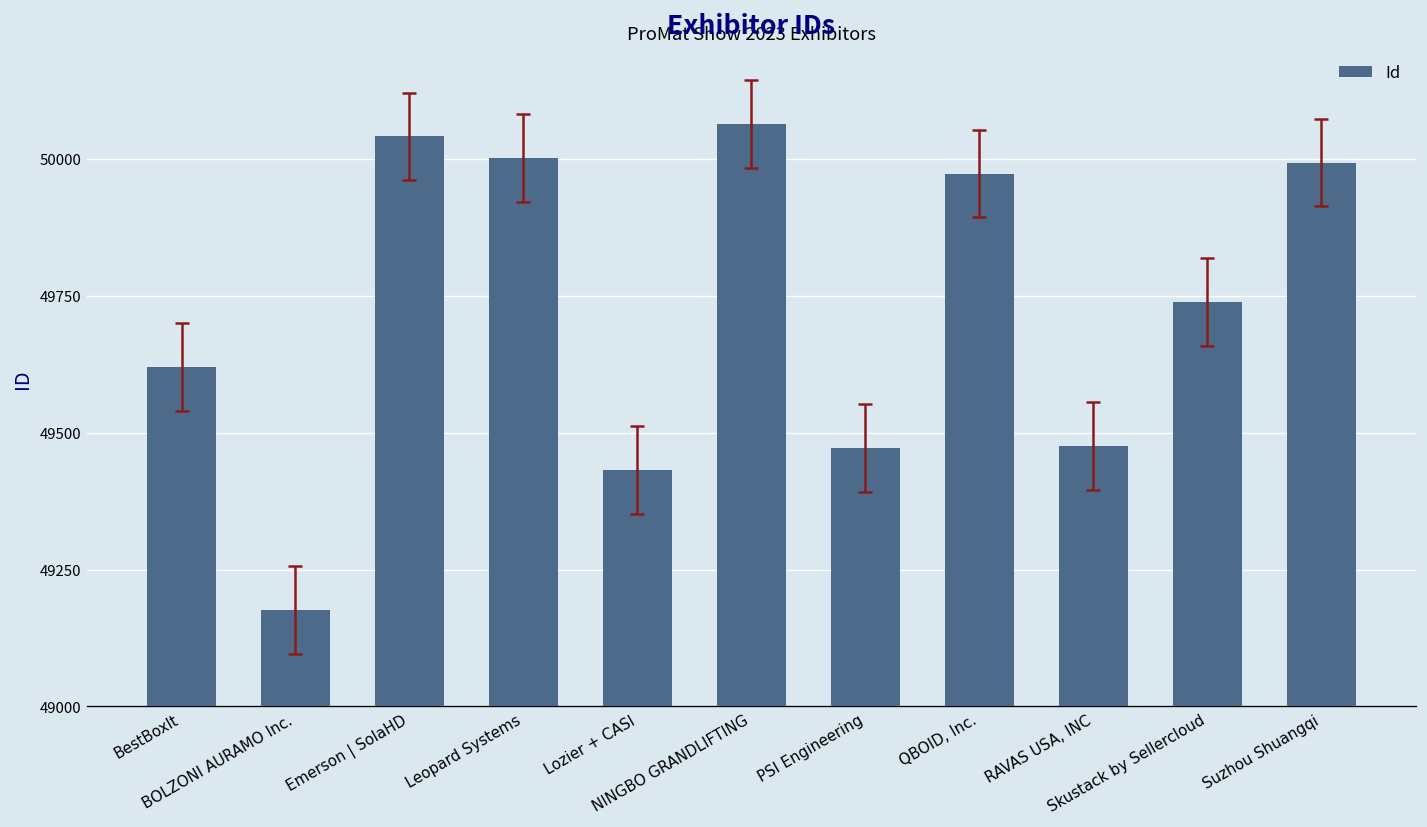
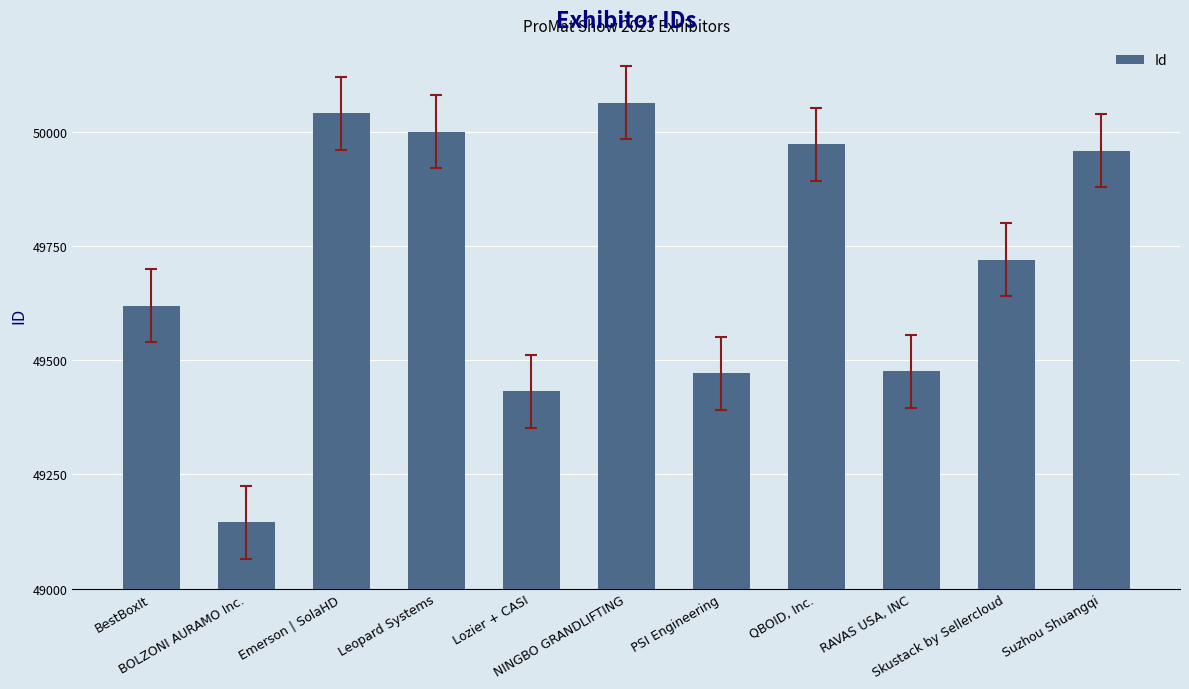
  {
    "Id": {
      "BestBoxIt": 49620,
-     "BOLZONI AURAMO Inc.": 49180,
+     "BOLZONI AURAMO Inc.": 49150,
      "Emerson | SolaHD": 50040,
      "Leopard Systems": 50000,
      "Lozier + CASI": 49430,
      "NINGBO GRANDLIFTING": 50060,
      "PSI Engineering": 49470,
      "QBOID, Inc.": 49970,
      "RAVAS USA, INC": 49480,
-     "Skustack by Sellercloud": 49740,
-     "Suzhou Shuangqi": 49990
+     "Skustack by Sellercloud": 49720,
+     "Suzhou Shuangqi": 49960
    }
  }
